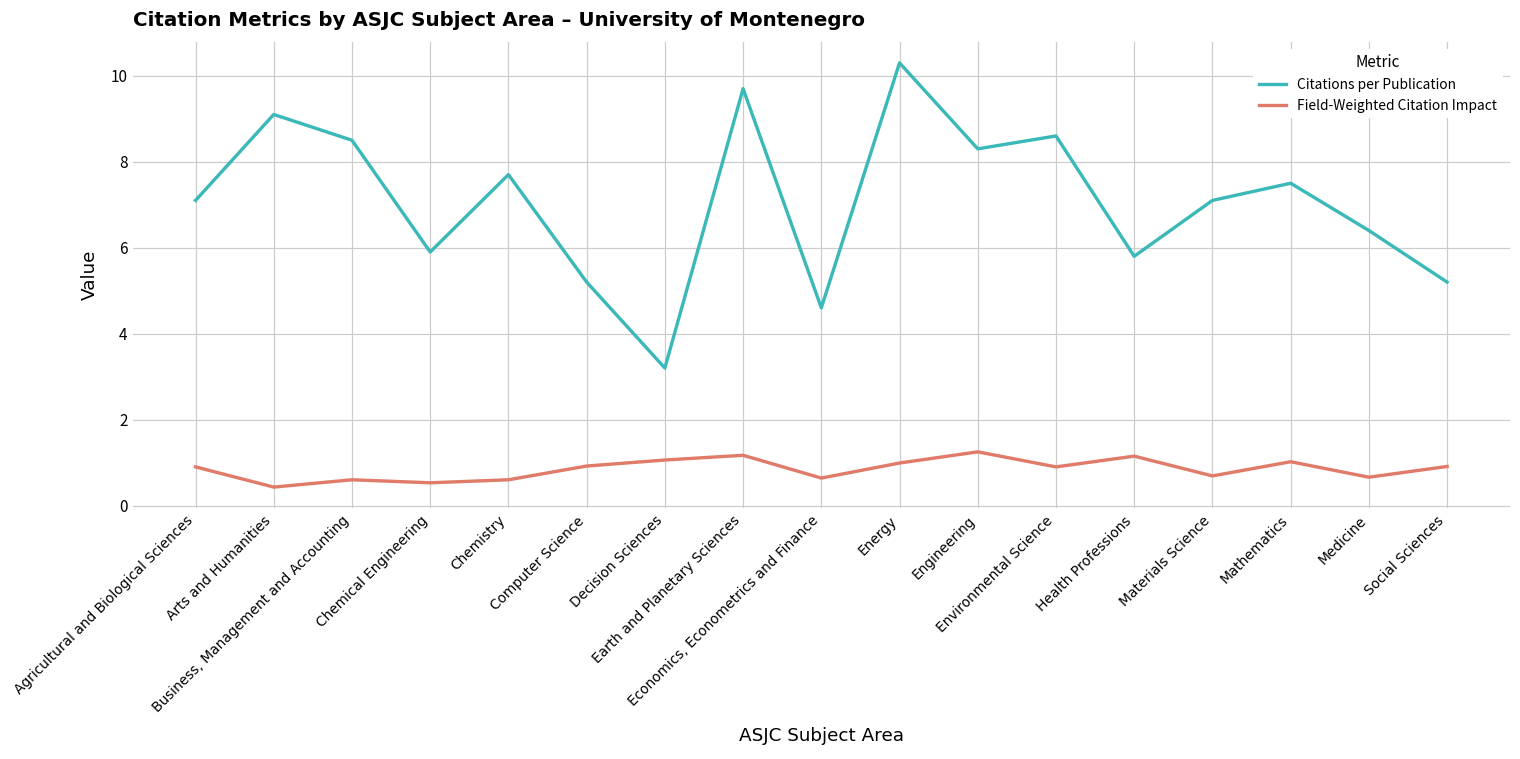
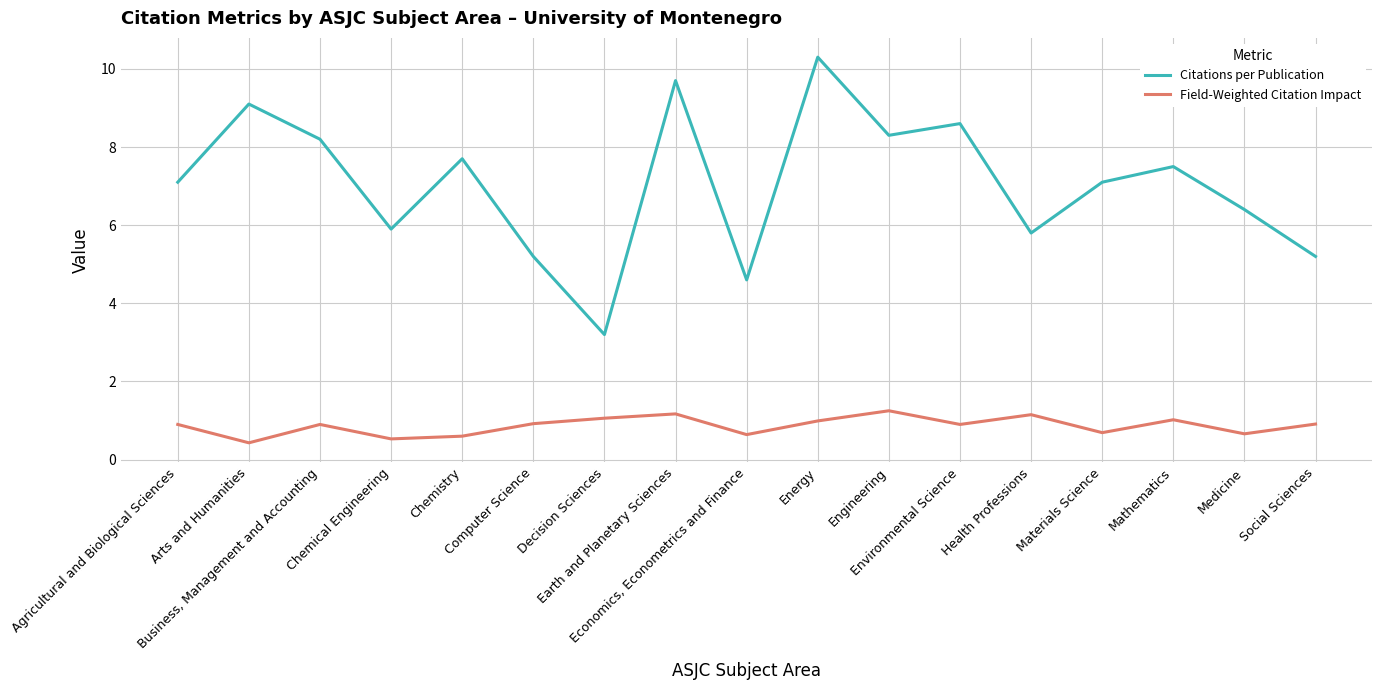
  {
    "Citations per Publication": {
      "Agricultural and Biological Sciences": 7.1,
      "Arts and Humanities": 9.1,
-     "Business, Management and Accounting": 8.5,
+     "Business, Management and Accounting": 8.2,
      "Chemical Engineering": 5.9,
      "Chemistry": 7.7,
      "Computer Science": 5.2,
      "Decision Sciences": 3.2,
      "Earth and Planetary Sciences": 9.7,
      "Economics, Econometrics and Finance": 4.6,
      "Energy": 10.3,
      "Engineering": 8.3,
      "Environmental Science": 8.6,
      "Health Professions": 5.8,
      "Materials Science": 7.1,
      "Mathematics": 7.5,
      "Medicine": 6.4,
      "Social Sciences": 5.2
    },
    "Field-Weighted Citation Impact": {
      "Agricultural and Biological Sciences": 0.9,
      "Arts and Humanities": 0.4,
-     "Business, Management and Accounting": 0.6,
+     "Business, Management and Accounting": 0.9,
      "Chemical Engineering": 0.5,
      "Chemistry": 0.6,
      "Computer Science": 0.9,
      "Decision Sciences": 1.1,
      "Earth and Planetary Sciences": 1.2,
      "Economics, Econometrics and Finance": 0.6,
      "Energy": 1.0,
      "Engineering": 1.3,
      "Environmental Science": 0.9,
      "Health Professions": 1.2,
      "Materials Science": 0.7,
      "Mathematics": 1.0,
      "Medicine": 0.7,
      "Social Sciences": 0.9
    }
  }
